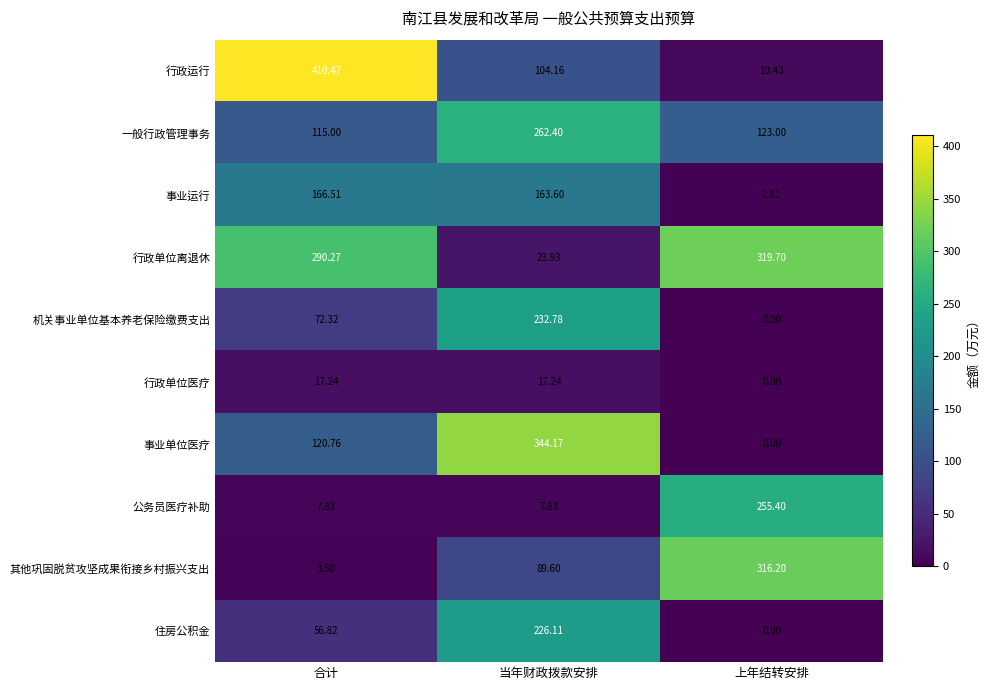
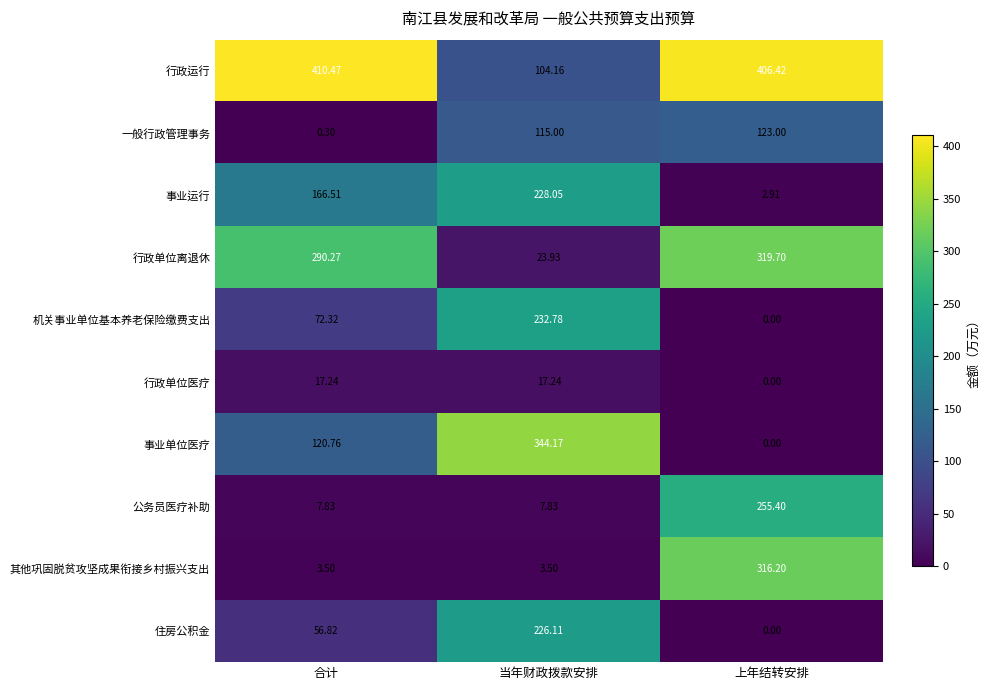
  {
    "行政运行": {
      "合计": 410.47,
      "当年财政拨款安排": 104.16,
-     "上年结转安排": 10.43
+     "上年结转安排": 406.42
    },
    "一般行政管理事务": {
-     "合计": 115.00,
-     "当年财政拨款安排": 262.40,
+     "合计": 0.30,
+     "当年财政拨款安排": 115.00,
      "上年结转安排": 123.00
    },
    "事业运行": {
      "合计": 166.51,
-     "当年财政拨款安排": 163.60,
+     "当年财政拨款安排": 228.05,
      "上年结转安排": 2.91
    },
    "行政单位离退休": {
      "合计": 290.27,
      "当年财政拨款安排": 23.93,
      "上年结转安排": 319.70
    },
    "机关事业单位基本养老保险缴费支出": {
      "合计": 72.32,
      "当年财政拨款安排": 232.78,
      "上年结转安排": 0.00
    },
    "行政单位医疗": {
      "合计": 17.24,
      "当年财政拨款安排": 17.24,
      "上年结转安排": 0.00
    },
    "事业单位医疗": {
      "合计": 120.76,
      "当年财政拨款安排": 344.17,
      "上年结转安排": 0.00
    },
    "公务员医疗补助": {
      "合计": 7.83,
      "当年财政拨款安排": 7.83,
      "上年结转安排": 255.40
    },
    "其他巩固脱贫攻坚成果衔接乡村振兴支出": {
      "合计": 3.50,
-     "当年财政拨款安排": 89.60,
+     "当年财政拨款安排": 3.50,
      "上年结转安排": 316.20
    },
    "住房公积金": {
      "合计": 56.82,
      "当年财政拨款安排": 226.11,
      "上年结转安排": 0.00
    }
  }
